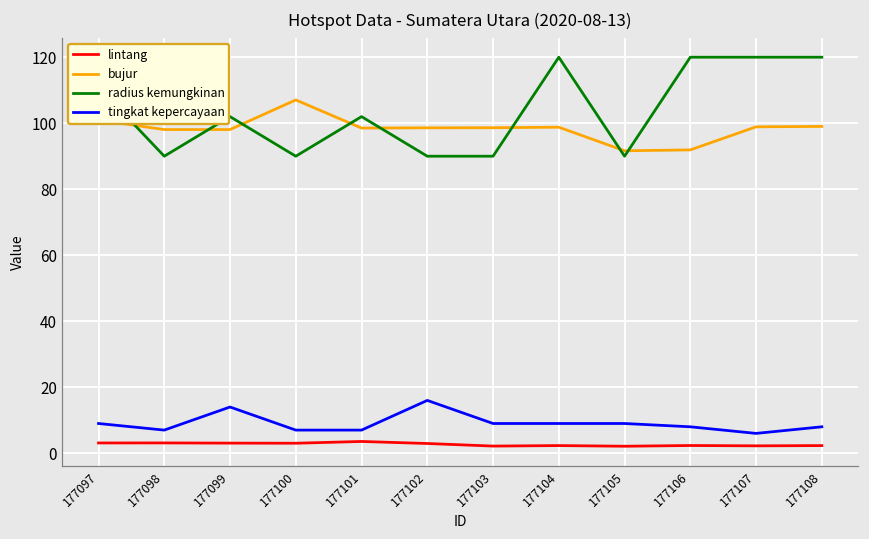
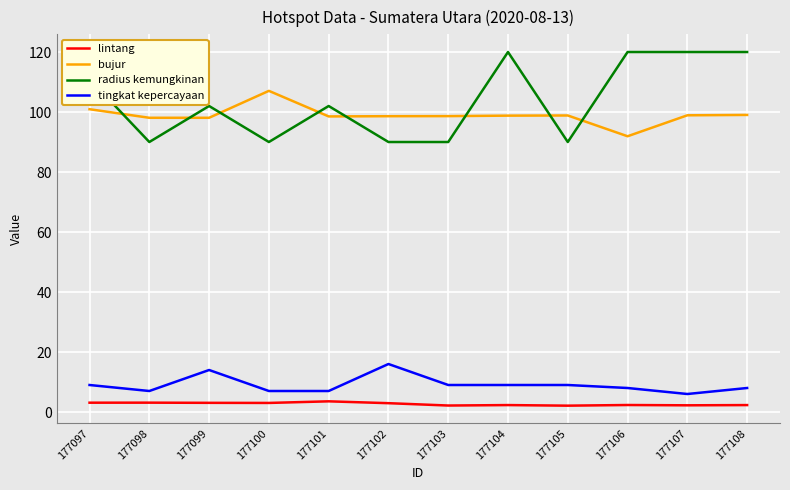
  {
    "lintang": {
      "177097": 3,
      "177098": 3,
      "177099": 3,
      "177100": 3,
      "177101": 4,
      "177102": 3,
      "177103": 2,
      "177104": 2,
      "177105": 2,
      "177106": 2,
      "177107": 2,
      "177108": 2
    },
    "bujur": {
      "177097": 101,
      "177098": 98,
      "177099": 98,
      "177100": 107,
      "177101": 99,
      "177102": 99,
      "177103": 99,
      "177104": 99,
-     "177105": 92,
+     "177105": 99,
      "177106": 92,
      "177107": 99,
      "177108": 99
    },
    "radius kemungkinan": {
      "177098": 90,
      "177099": 102,
      "177100": 90,
      "177101": 102,
      "177102": 90,
      "177103": 90,
      "177104": 120,
      "177105": 90,
      "177106": 120,
      "177107": 120,
      "177108": 120
    },
    "tingkat kepercayaan": {
      "177097": 9,
      "177098": 7,
      "177099": 14,
      "177100": 7,
      "177101": 7,
      "177102": 16,
      "177103": 9,
      "177104": 9,
      "177105": 9,
      "177106": 8,
      "177107": 6,
      "177108": 8
    }
  }
